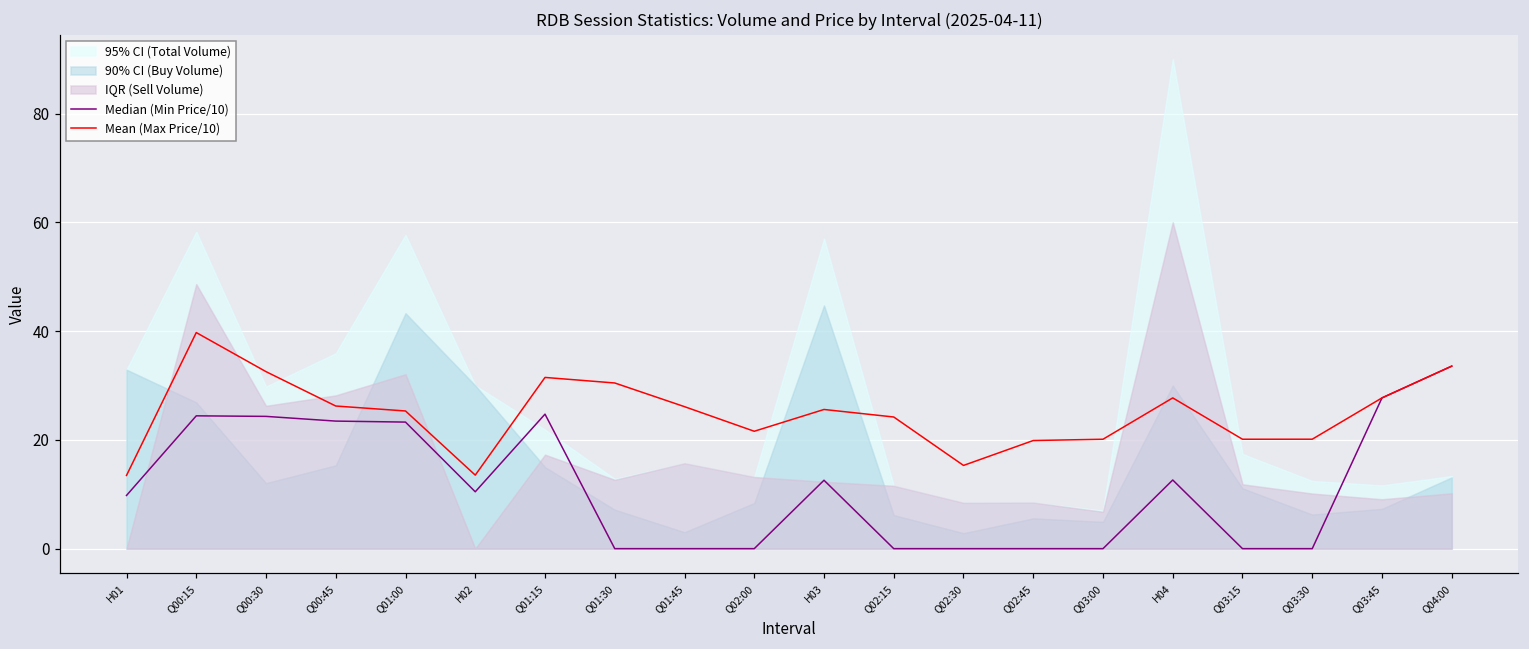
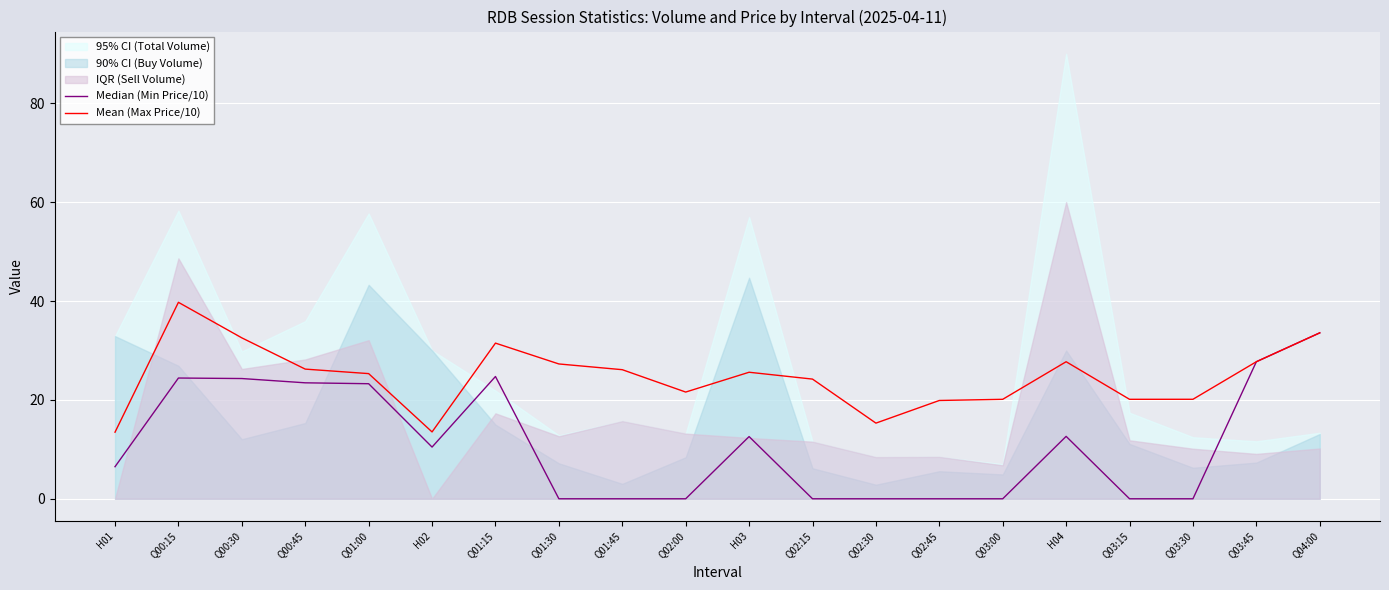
  {
    "Median (Min Price/10)": {
-     "H01": 10,
+     "H01": 6,
      "Q00:15": 24,
      "Q00:30": 24,
      "Q00:45": 23,
      "Q01:00": 23,
      "H02": 10,
      "Q01:15": 25,
      "Q01:30": 0,
      "Q01:45": 0,
      "Q02:00": 0,
      "Q02:15": 0,
      "Q02:30": 0,
      "Q02:45": 0,
      "Q03:00": 0,
      "H04": 13,
      "Q03:15": 0,
      "Q03:30": 0
    },
    "Mean (Max Price/10)": {
      "H01": 13,
      "Q00:15": 40,
      "Q00:30": 33,
      "Q00:45": 26,
      "Q01:00": 25,
      "H02": 14,
      "Q01:15": 31,
-     "Q01:30": 30,
+     "Q01:30": 27,
      "Q01:45": 26,
      "Q02:00": 22,
      "H03": 26,
      "Q02:15": 24,
      "Q02:30": 15,
      "Q02:45": 20,
      "Q03:00": 20,
      "H04": 28,
      "Q03:15": 20,
      "Q03:30": 20
    }
  }
